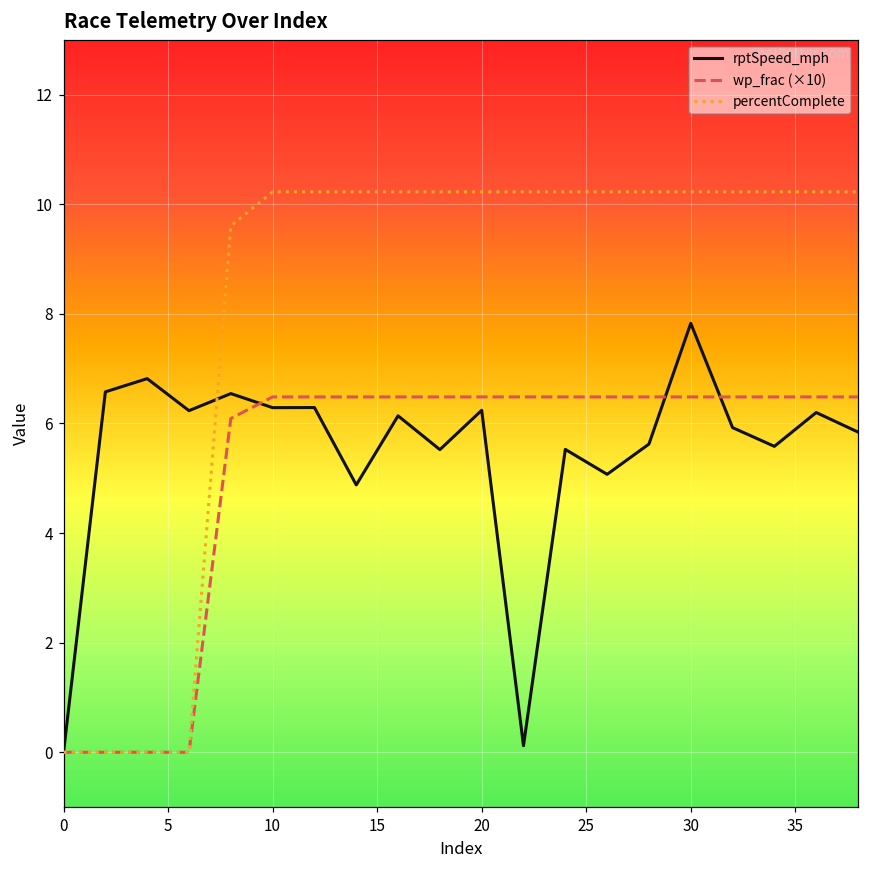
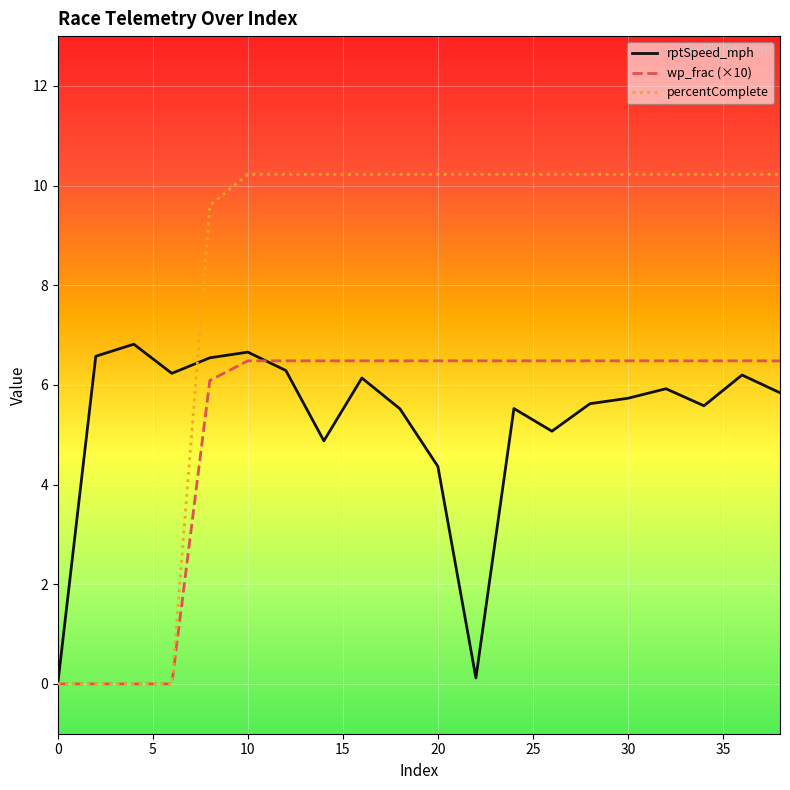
  {
    "rptSpeed_mph": {
-     "10": 6.3,
-     "20": 6.2,
-     "30": 7.8
+     "10": 6.7,
+     "20": 4.4,
+     "30": 5.7
    },
    "wp_frac (×10)": {
      "10": 6.5,
      "20": 6.5,
      "30": 6.5
    },
    "percentComplete": {
      "10": 10.2,
      "20": 10.2,
      "30": 10.2
    }
  }
